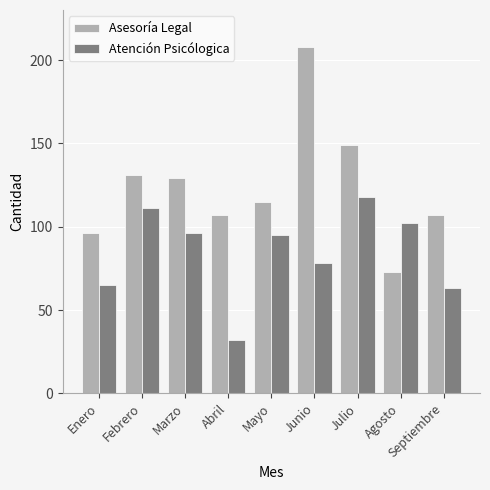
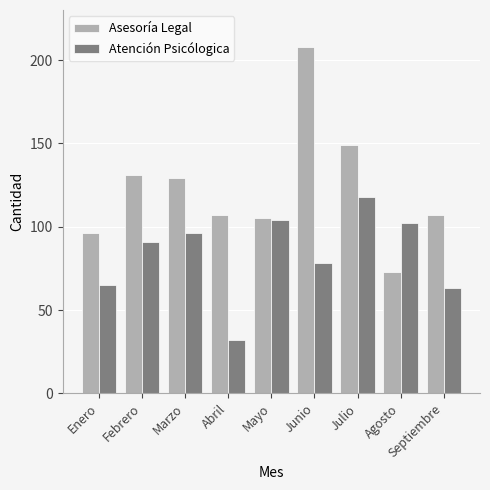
  {
    "Asesoría Legal": {
      "Enero": 96,
      "Febrero": 131,
      "Marzo": 129,
      "Abril": 107,
-     "Mayo": 115,
+     "Mayo": 105,
      "Junio": 208,
      "Julio": 149,
      "Agosto": 73,
      "Septiembre": 107
    },
    "Atención Psicólogica": {
      "Enero": 65,
-     "Febrero": 111,
+     "Febrero": 91,
      "Marzo": 96,
      "Abril": 32,
-     "Mayo": 95,
+     "Mayo": 104,
      "Junio": 78,
      "Julio": 118,
      "Agosto": 102,
      "Septiembre": 63
    }
  }
